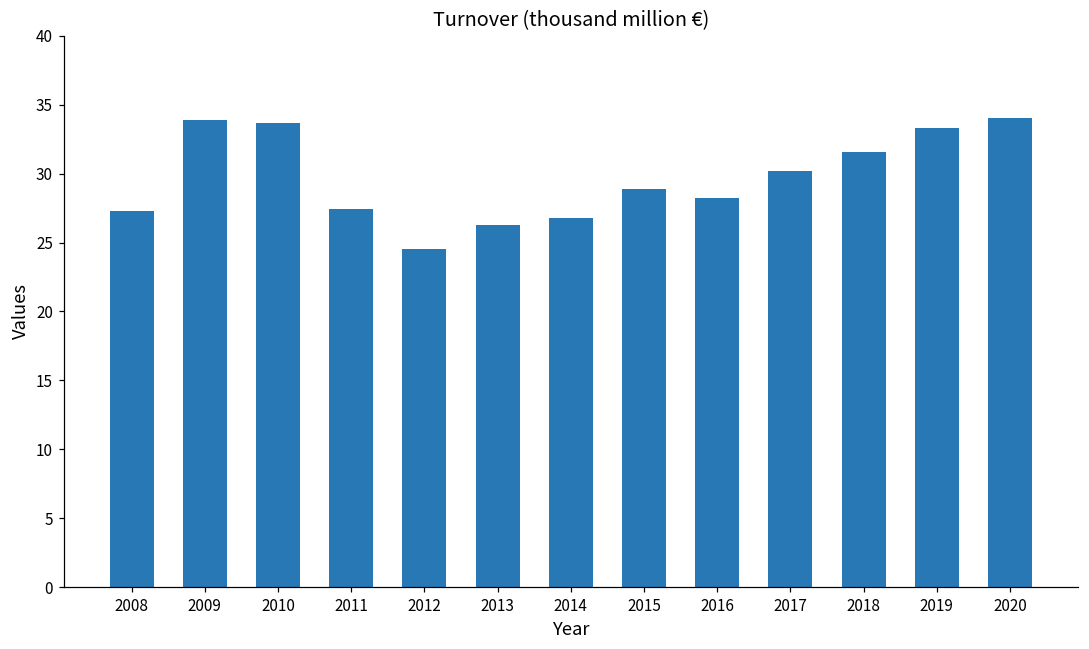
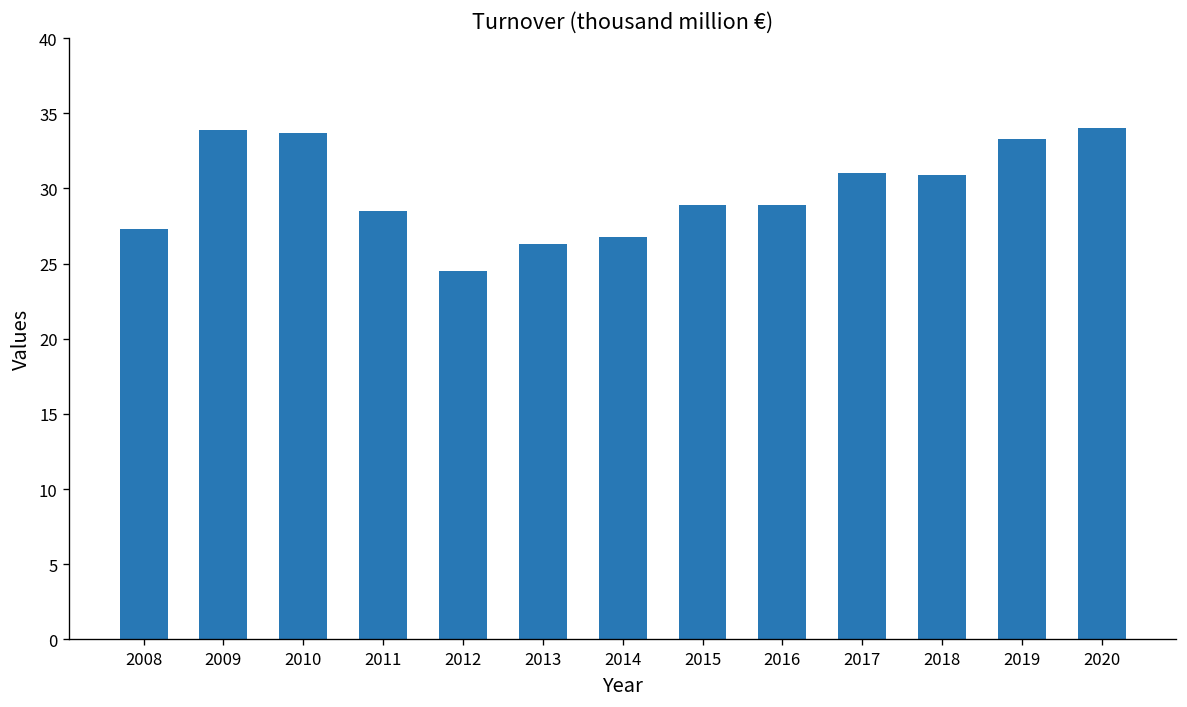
  {
    "2008": 27.3,
    "2009": 33.9,
    "2010": 33.7,
-   "2011": 27.4,
+   "2011": 28.5,
    "2012": 24.5,
    "2013": 26.3,
    "2014": 26.8,
    "2015": 28.9,
-   "2016": 28.2,
-   "2017": 30.2,
-   "2018": 31.6,
+   "2016": 28.9,
+   "2017": 31.0,
+   "2018": 30.9,
    "2019": 33.3,
    "2020": 34.0
  }
